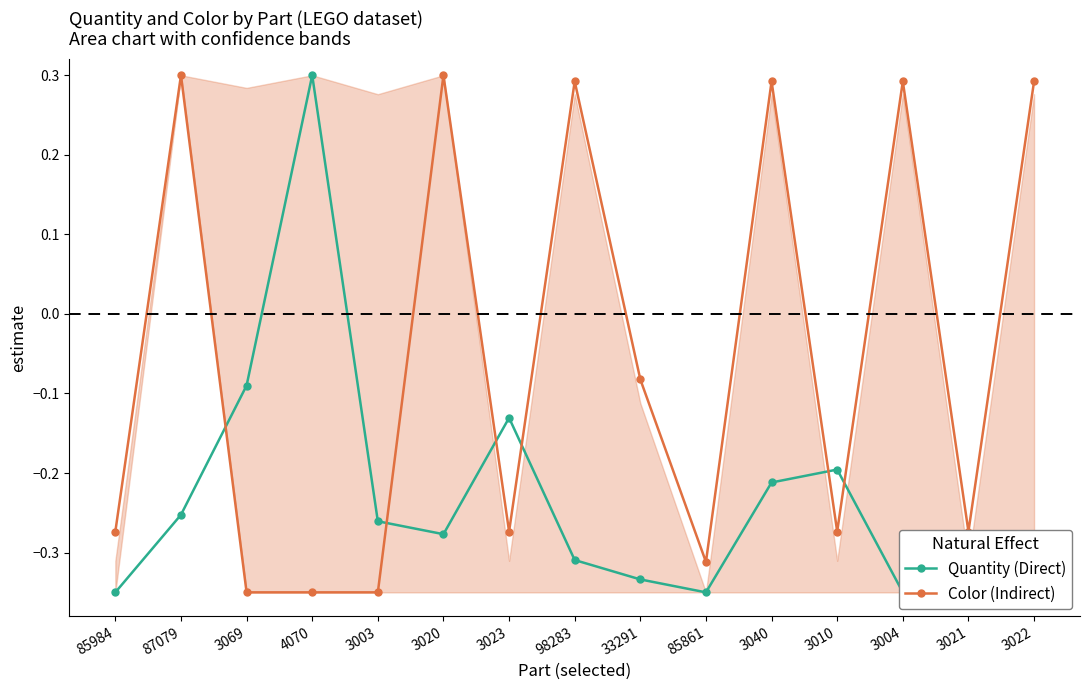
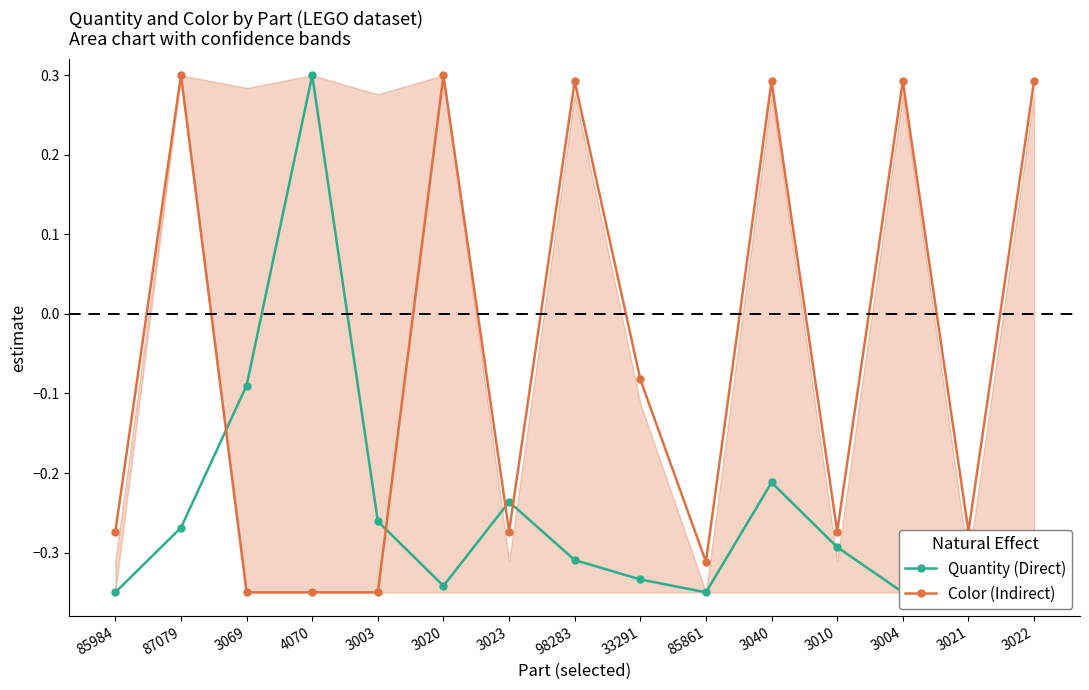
  {
    "Quantity (Direct)": {
      "85984": -0.35,
-     "87079": -0.25,
+     "87079": -0.27,
      "3069": -0.09,
      "3003": -0.26,
-     "3020": -0.28,
-     "3023": -0.13,
+     "3020": -0.34,
+     "3023": -0.24,
      "98283": -0.31,
      "33291": -0.33,
      "3040": -0.21,
-     "3010": -0.20
+     "3010": -0.29
    }
  }
